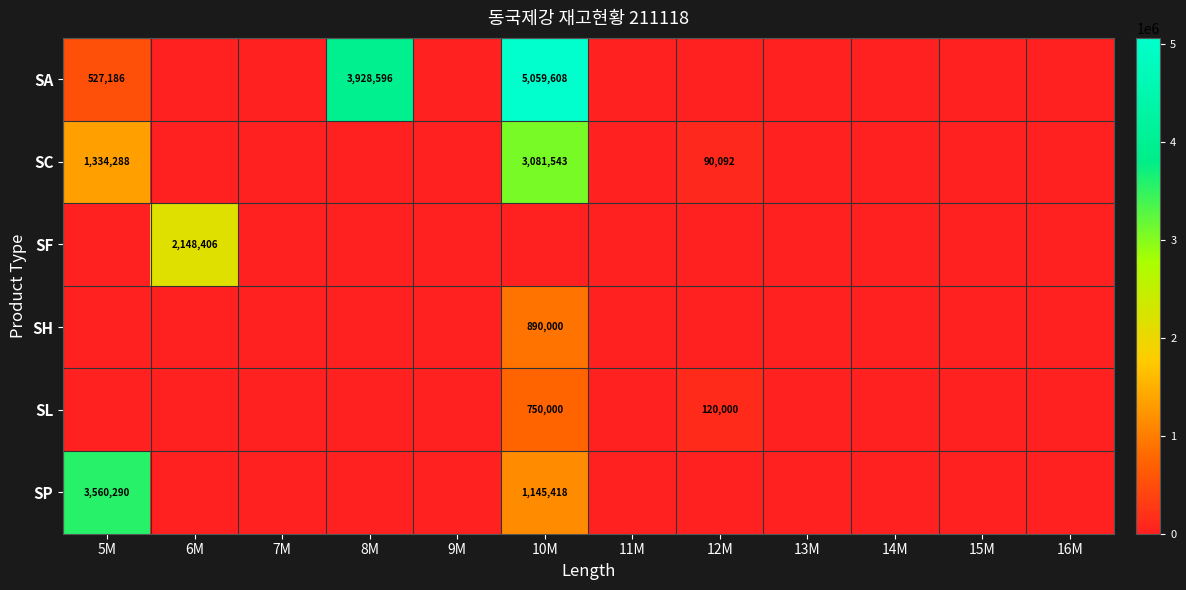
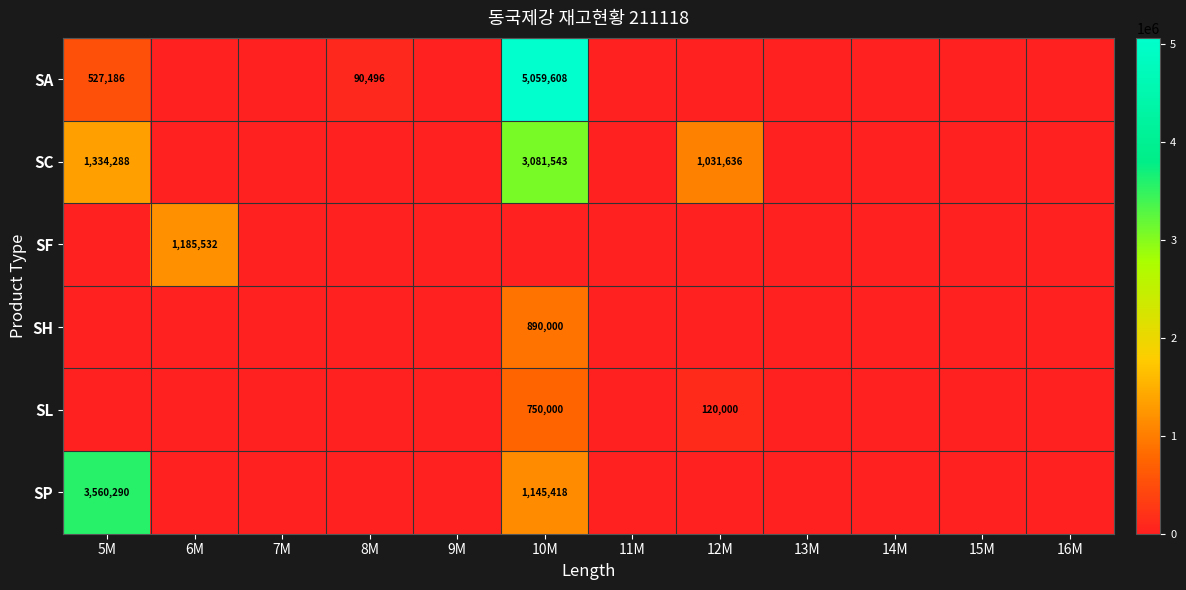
  {
    "SA": {
      "5M": "527,186",
-     "8M": "3,928,596",
+     "8M": "90,496",
      "10M": "5,059,608"
    },
    "SC": {
      "5M": "1,334,288",
      "10M": "3,081,543",
-     "12M": "90,092"
+     "12M": "1,031,636"
    },
    "SF": {
-     "6M": "2,148,406"
+     "6M": "1,185,532"
    },
    "SH": {
      "10M": "890,000"
    },
    "SL": {
      "10M": "750,000",
      "12M": "120,000"
    },
    "SP": {
      "5M": "3,560,290",
      "10M": "1,145,418"
    }
  }
